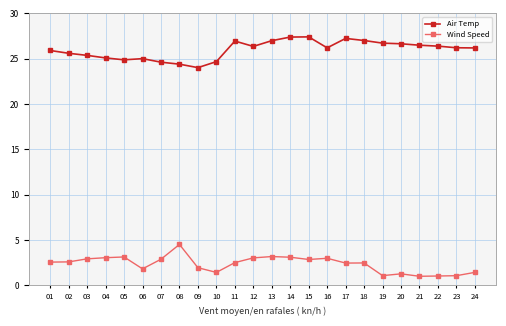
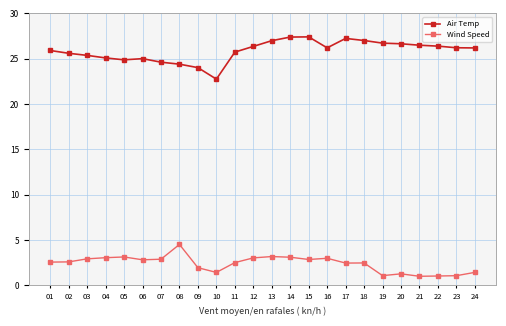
  {
    "Air Temp": {
      "01": 26,
      "02": 26,
      "03": 25,
      "04": 25,
      "05": 25,
      "06": 25,
      "07": 25,
      "08": 24,
      "09": 24,
-     "10": 25,
-     "11": 27,
+     "10": 23,
+     "11": 26,
      "12": 26,
      "13": 27,
      "14": 27,
      "15": 27,
      "16": 26,
      "17": 27,
      "18": 27,
      "19": 27,
      "20": 27,
      "21": 26,
      "22": 26,
      "23": 26,
      "24": 26
    },
    "Wind Speed": {
      "01": 3,
      "02": 3,
      "03": 3,
      "04": 3,
      "05": 3,
-     "06": 2,
+     "06": 3,
      "07": 3,
      "08": 5,
      "09": 2,
      "10": 1,
      "11": 3,
      "12": 3,
      "13": 3,
      "14": 3,
      "15": 3,
      "16": 3,
      "17": 2,
      "18": 2,
      "19": 1,
      "20": 1,
      "21": 1,
      "22": 1,
      "23": 1,
      "24": 1
    }
  }
